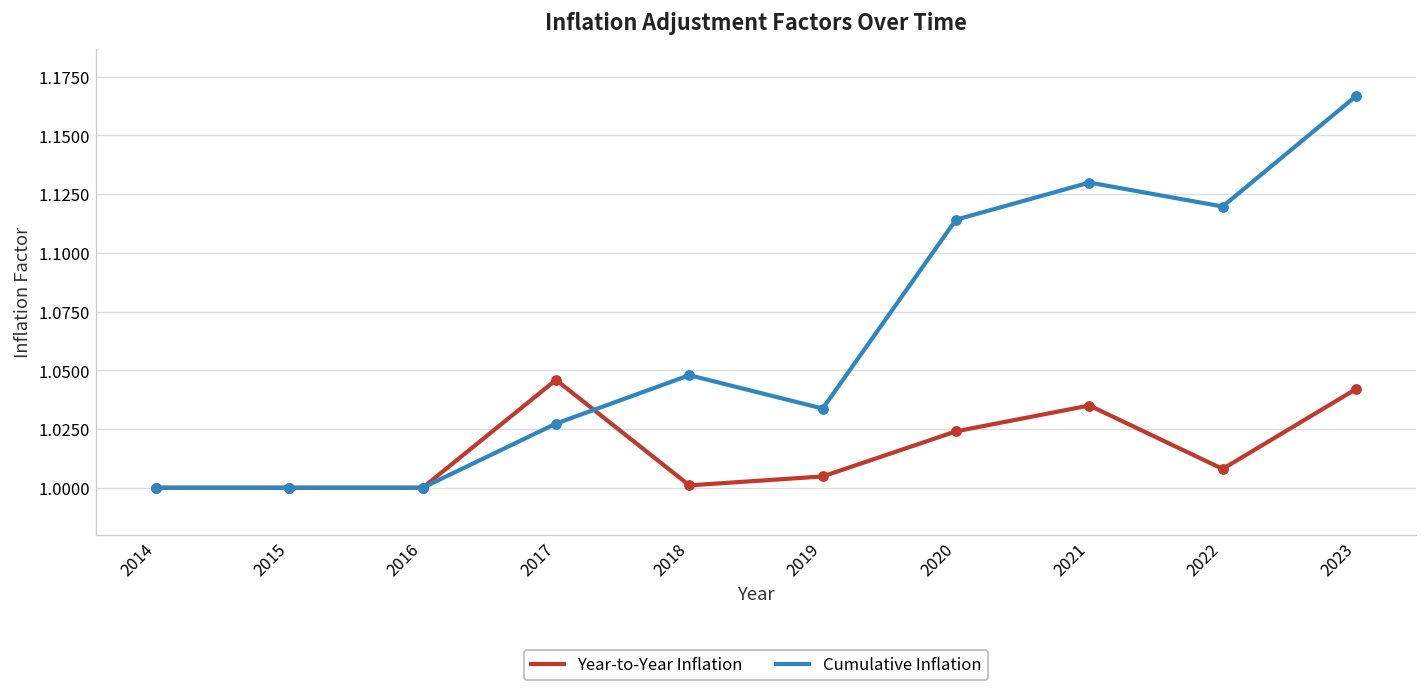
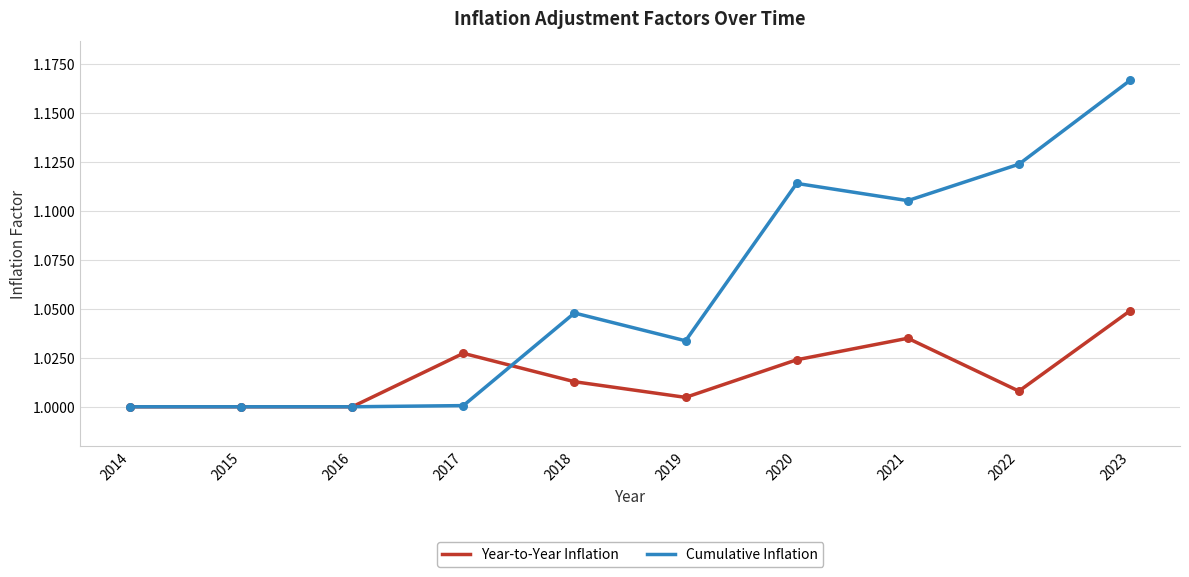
  {
    "Year-to-Year Inflation": {
-     "2017": 1.046,
-     "2018": 1.001,
+     "2017": 1.027,
+     "2018": 1.013,
      "2019": 1.005,
      "2020": 1.024,
      "2021": 1.035,
      "2022": 1.008,
-     "2023": 1.042
+     "2023": 1.049
    },
    "Cumulative Inflation": {
-     "2017": 1.027,
+     "2017": 1.001,
      "2018": 1.048,
      "2019": 1.034,
      "2020": 1.114,
-     "2021": 1.130,
-     "2022": 1.120,
+     "2021": 1.105,
+     "2022": 1.124,
      "2023": 1.167
    }
  }
